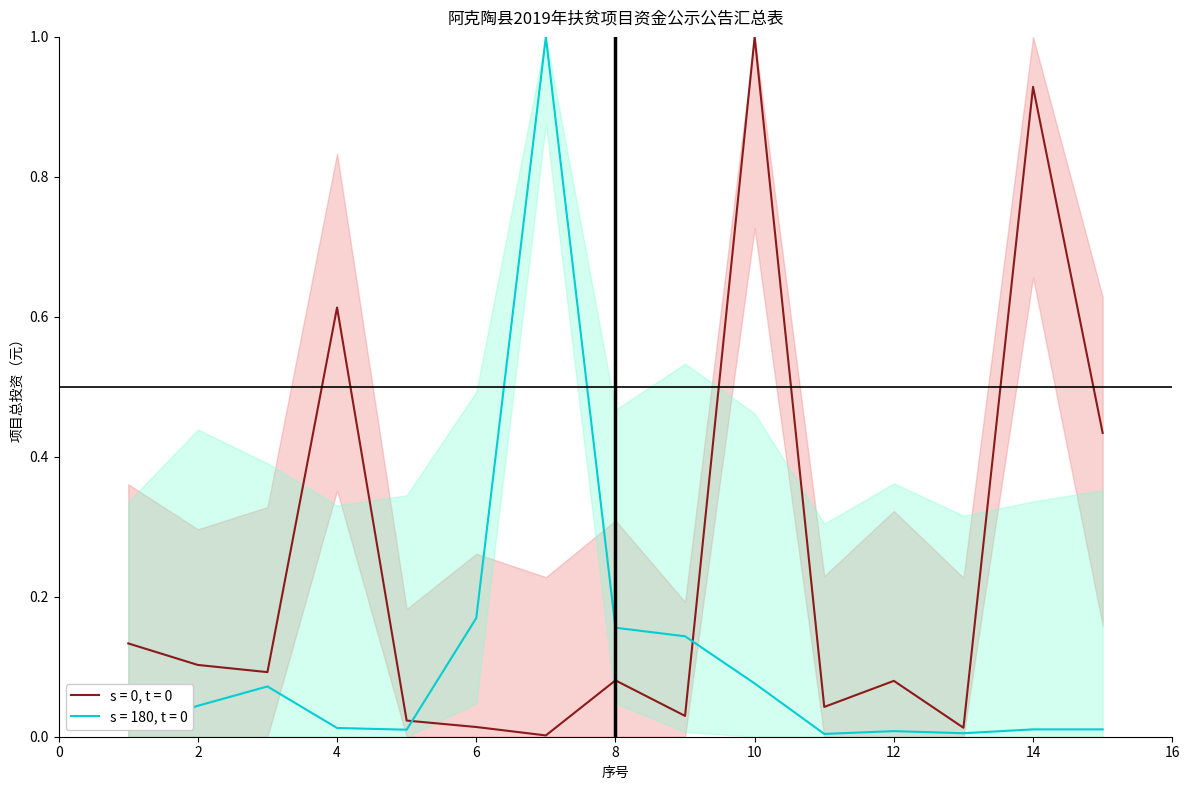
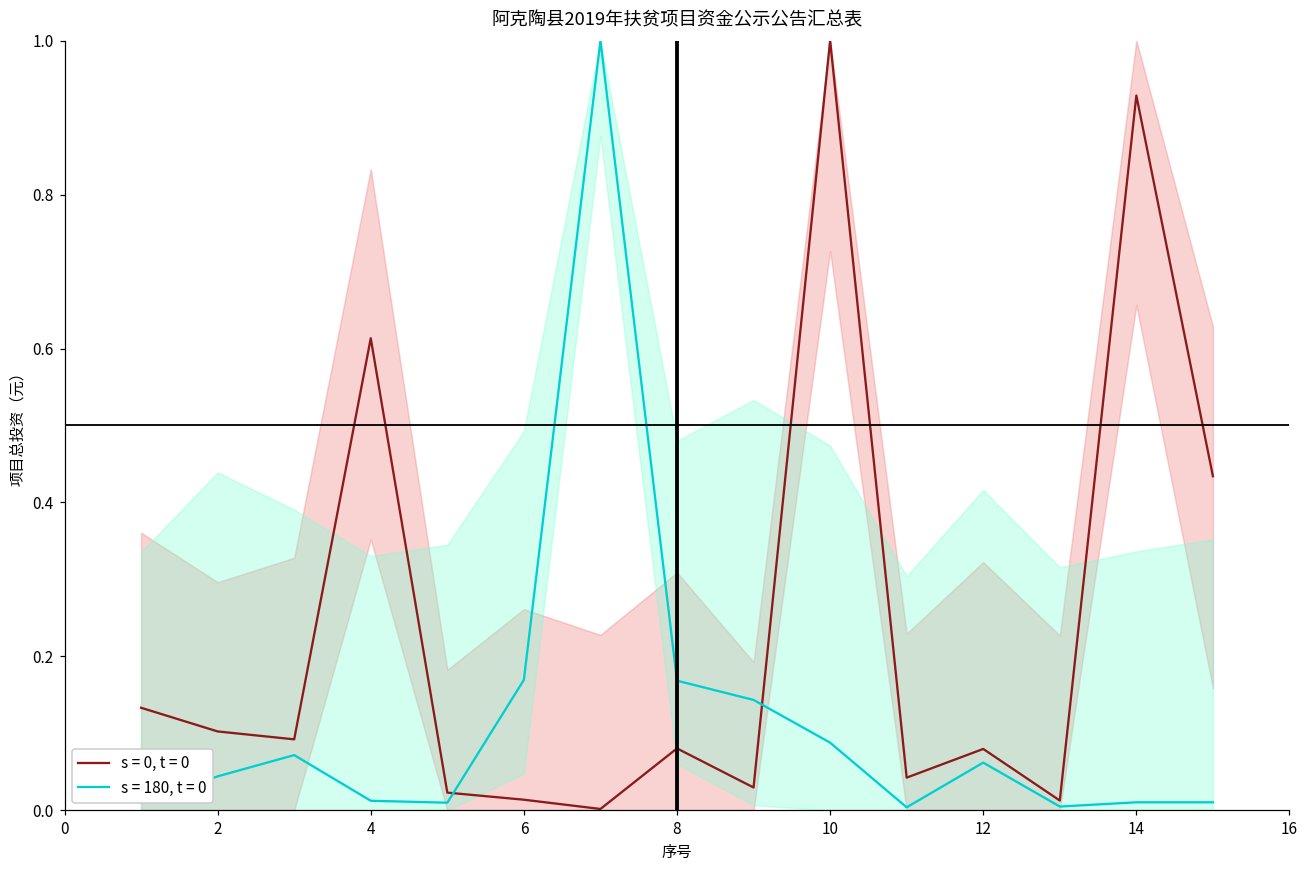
  {
    "s = 0, t = 0": {
      "2": 0.10,
      "4": 0.61,
      "6": 0.01,
      "8": 0.08,
      "12": 0.08,
      "14": 0.93
    },
    "s = 180, t = 0": {
      "2": 0.04,
      "4": 0.01,
      "6": 0.17,
-     "8": 0.16,
-     "10": 0.08,
-     "12": 0.01,
+     "8": 0.17,
+     "10": 0.09,
+     "12": 0.06,
      "14": 0.01
    }
  }
